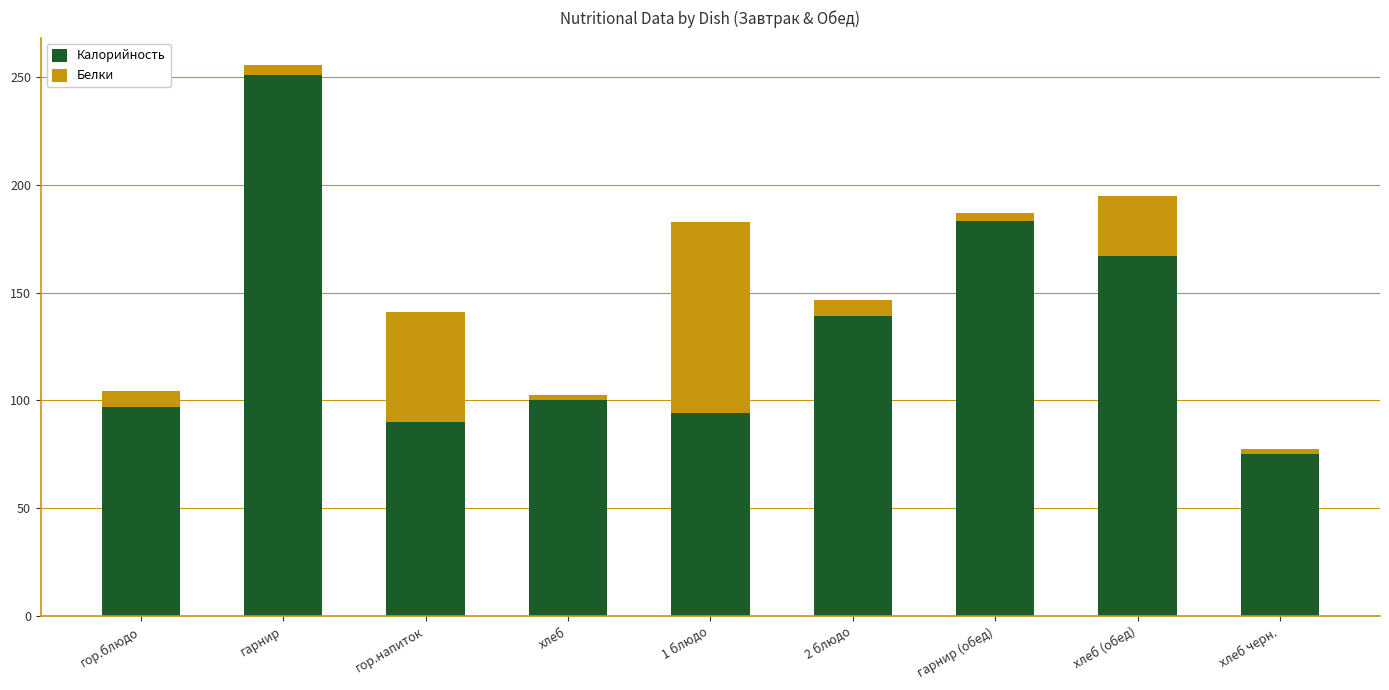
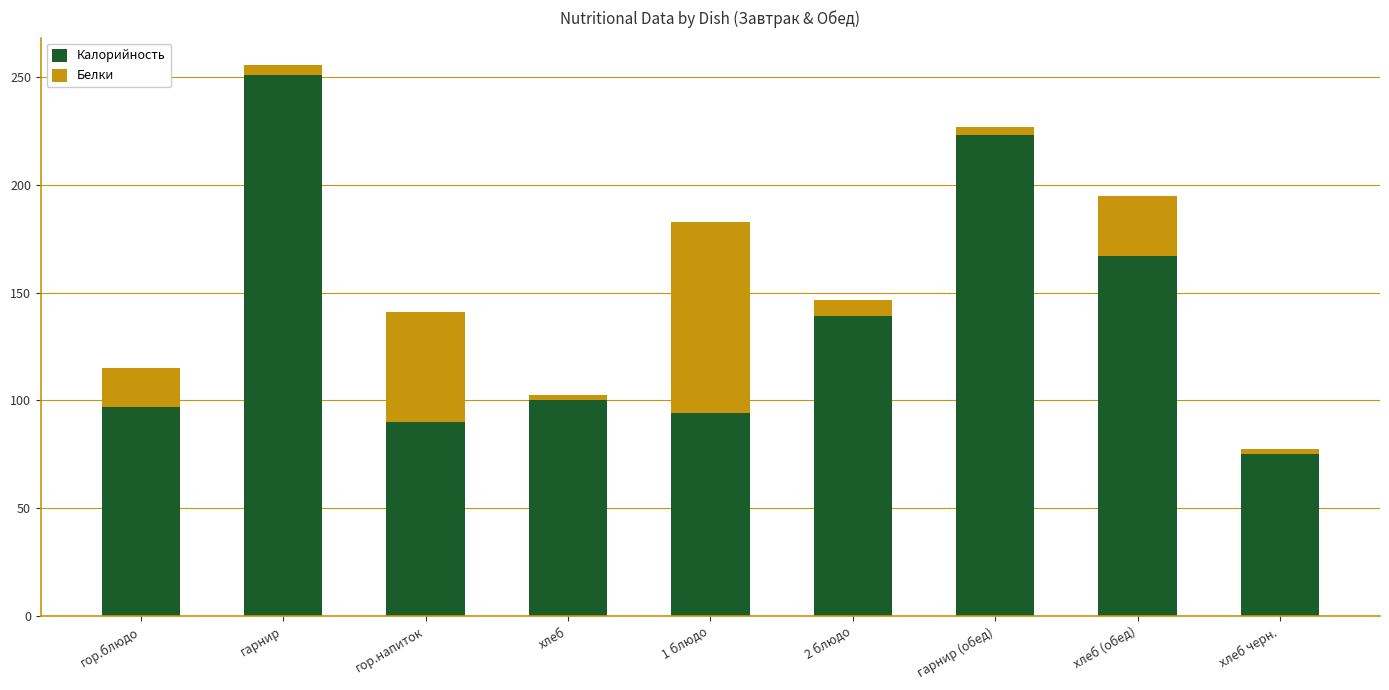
  {
    "Калорийность": {
      "гор.блюдо": 97,
      "гарнир": 251,
      "гор.напиток": 90,
      "хлеб": 100,
      "1 блюдо": 94,
      "2 блюдо": 139,
-     "гарнир (обед)": 183,
+     "гарнир (обед)": 223,
      "хлеб (обед)": 167,
      "хлеб черн.": 75
    },
    "Белки": {
-     "гор.блюдо": 7,
+     "гор.блюдо": 18,
      "гарнир": 4,
      "гор.напиток": 51,
      "хлеб": 2,
      "1 блюдо": 89,
      "2 блюдо": 7,
      "гарнир (обед)": 4,
      "хлеб (обед)": 28,
      "хлеб черн.": 2
    }
  }
